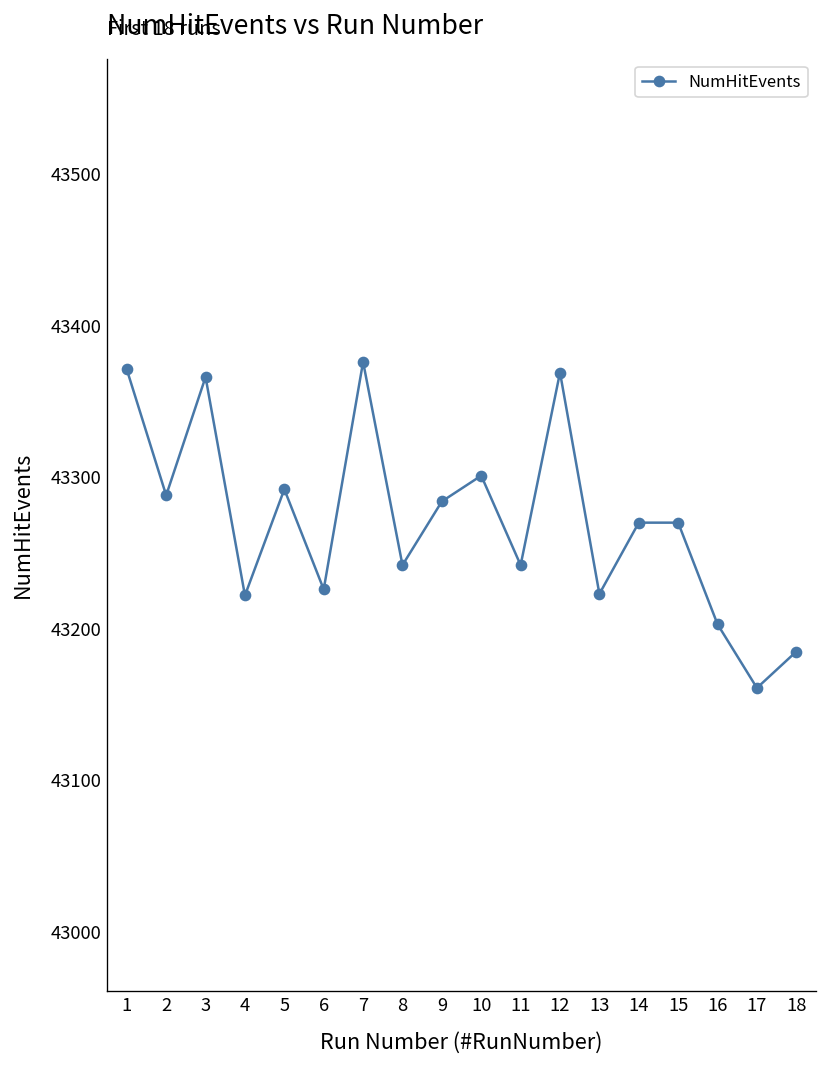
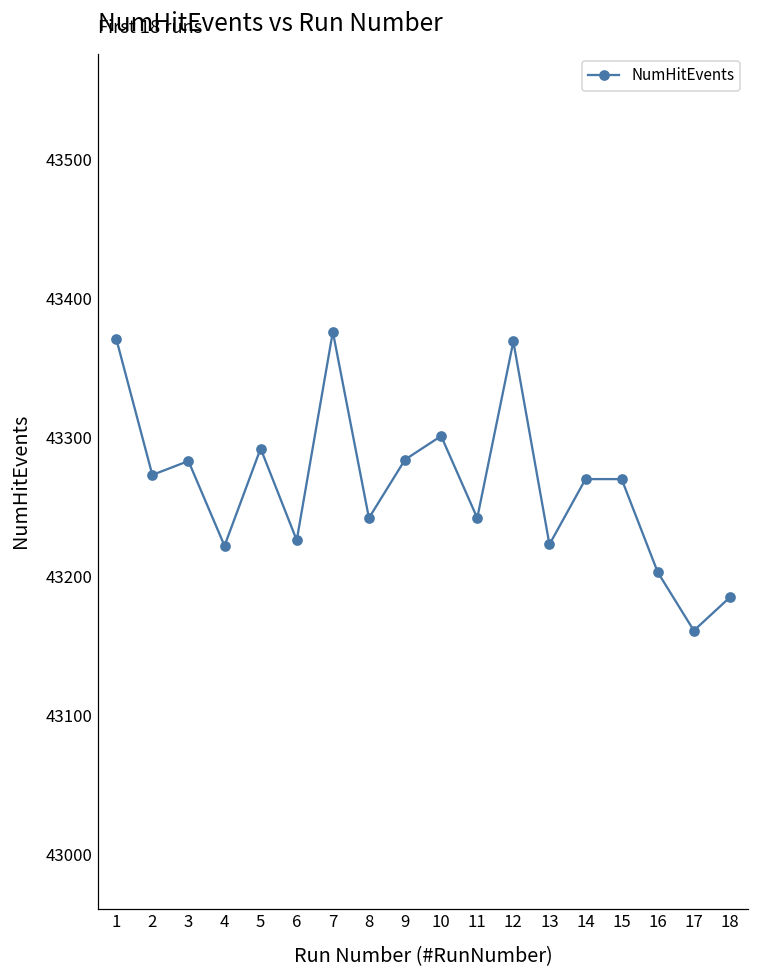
  {
    "1": 43371,
-   "2": 43288,
-   "3": 43366,
+   "2": 43273,
+   "3": 43283,
    "4": 43222,
    "5": 43292,
    "6": 43226,
    "7": 43376,
    "8": 43242,
    "9": 43284,
    "10": 43301,
    "11": 43242,
    "12": 43369,
    "13": 43223,
    "14": 43270,
    "15": 43270,
    "16": 43203,
    "17": 43161,
    "18": 43185
  }
